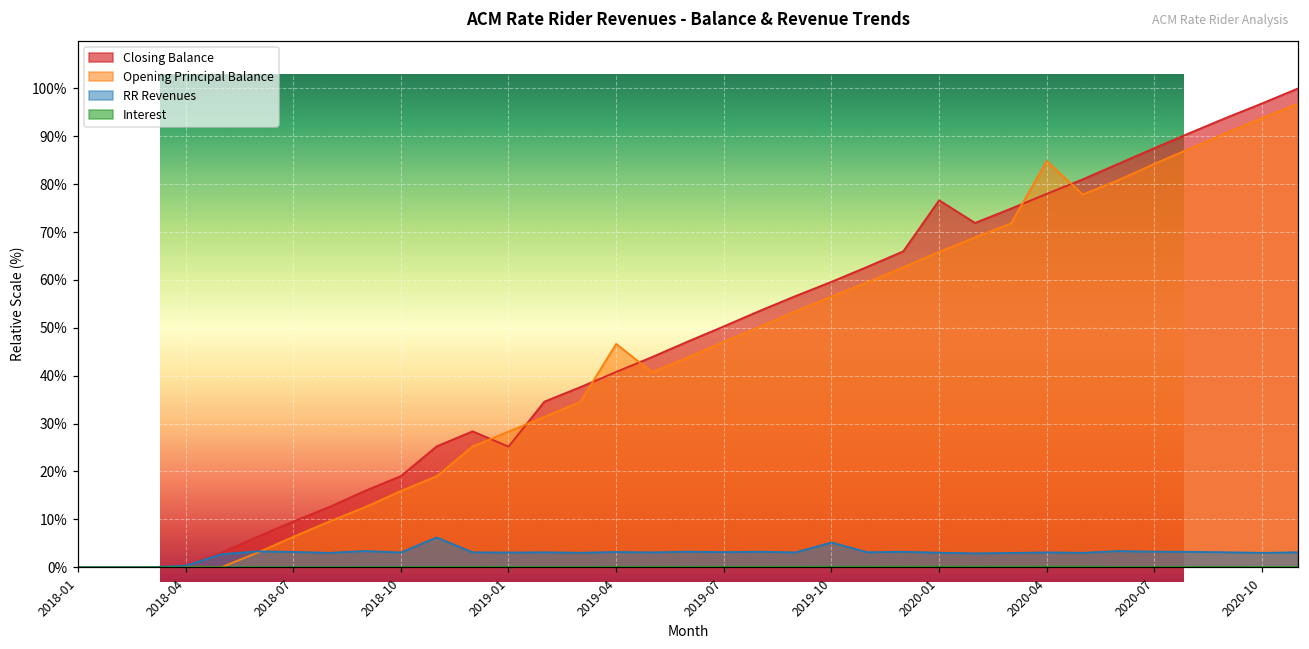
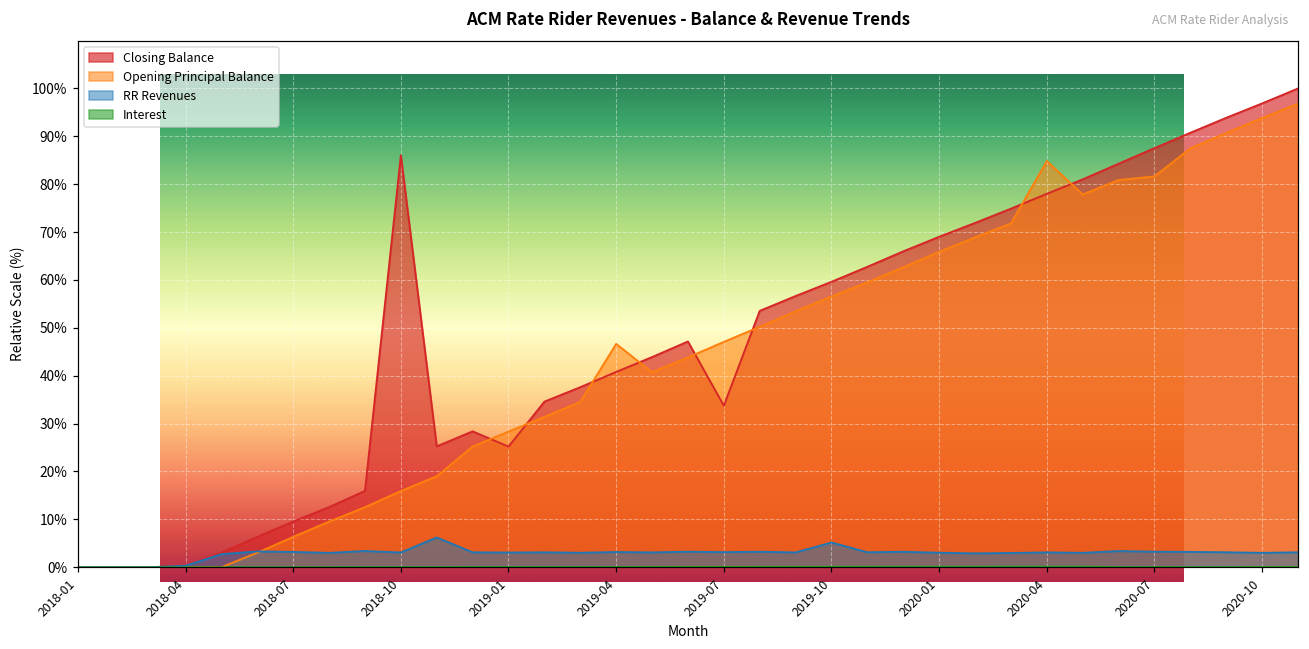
  {
    "ACM Rate Rider Revenues - Balance & Revenue Trends": {
      "Closing Balance": {
        "2018-07": "10%",
-       "2018-10": "19%",
+       "2018-10": "86%",
        "2019-01": "25%",
        "2019-04": "41%",
-       "2019-07": "50%",
+       "2019-07": "34%",
        "2019-10": "60%",
-       "2020-01": "77%",
+       "2020-01": "69%",
        "2020-04": "78%",
        "2020-07": "88%",
        "2020-10": "97%"
      },
      "Opening Principal Balance": {
        "2018-07": "6%",
        "2018-10": "16%",
        "2019-01": "28%",
        "2019-04": "47%",
        "2019-07": "47%",
        "2019-10": "57%",
        "2020-01": "66%",
        "2020-04": "85%",
-       "2020-07": "84%",
+       "2020-07": "82%",
        "2020-10": "94%"
      },
      "RR Revenues": {
        "2018-07": "3%",
        "2018-10": "3%",
        "2019-01": "3%",
        "2019-04": "3%",
        "2019-07": "3%",
        "2019-10": "5%",
        "2020-01": "3%",
        "2020-04": "3%",
        "2020-07": "3%",
        "2020-10": "3%"
      },
      "Interest": {
        "2018-07": "0%",
        "2018-10": "0%",
        "2019-01": "0%",
        "2019-04": "0%",
        "2019-07": "0%",
        "2019-10": "0%",
        "2020-01": "0%",
        "2020-04": "0%",
        "2020-07": "0%",
        "2020-10": "0%"
      }
    }
  }
